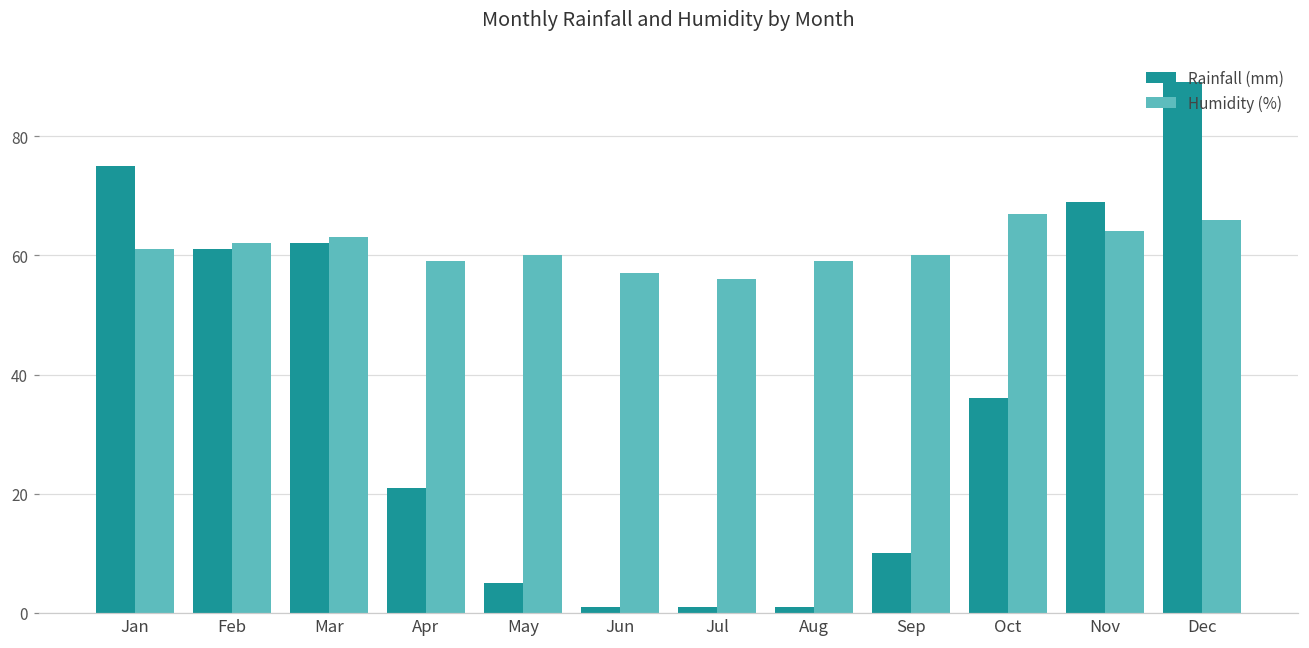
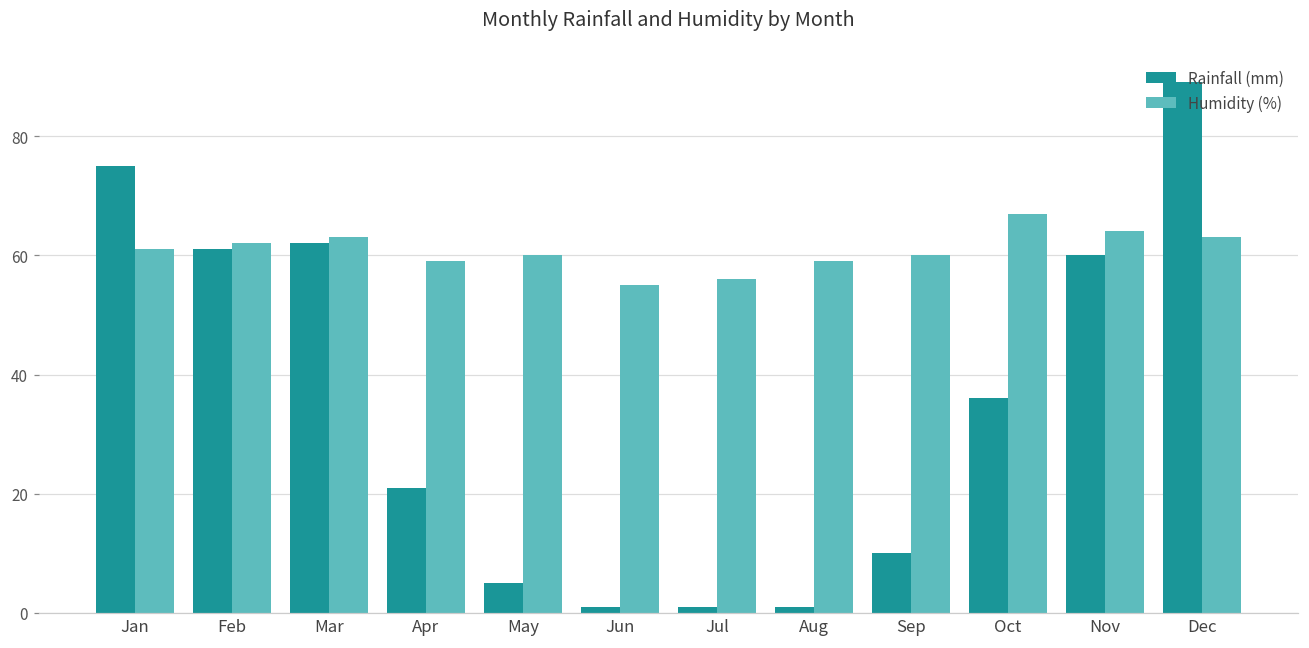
  {
    "Rainfall (mm)": {
      "Jan": 75,
      "Feb": 61,
      "Mar": 62,
      "Apr": 21,
      "May": 5,
      "Jun": 1,
      "Jul": 1,
      "Aug": 1,
      "Sep": 10,
      "Oct": 36,
-     "Nov": 69,
+     "Nov": 60,
      "Dec": 89
    },
    "Humidity (%)": {
      "Jan": 61,
      "Feb": 62,
      "Mar": 63,
      "Apr": 59,
      "May": 60,
-     "Jun": 57,
+     "Jun": 55,
      "Jul": 56,
      "Aug": 59,
      "Sep": 60,
      "Oct": 67,
      "Nov": 64,
-     "Dec": 66
+     "Dec": 63
    }
  }
